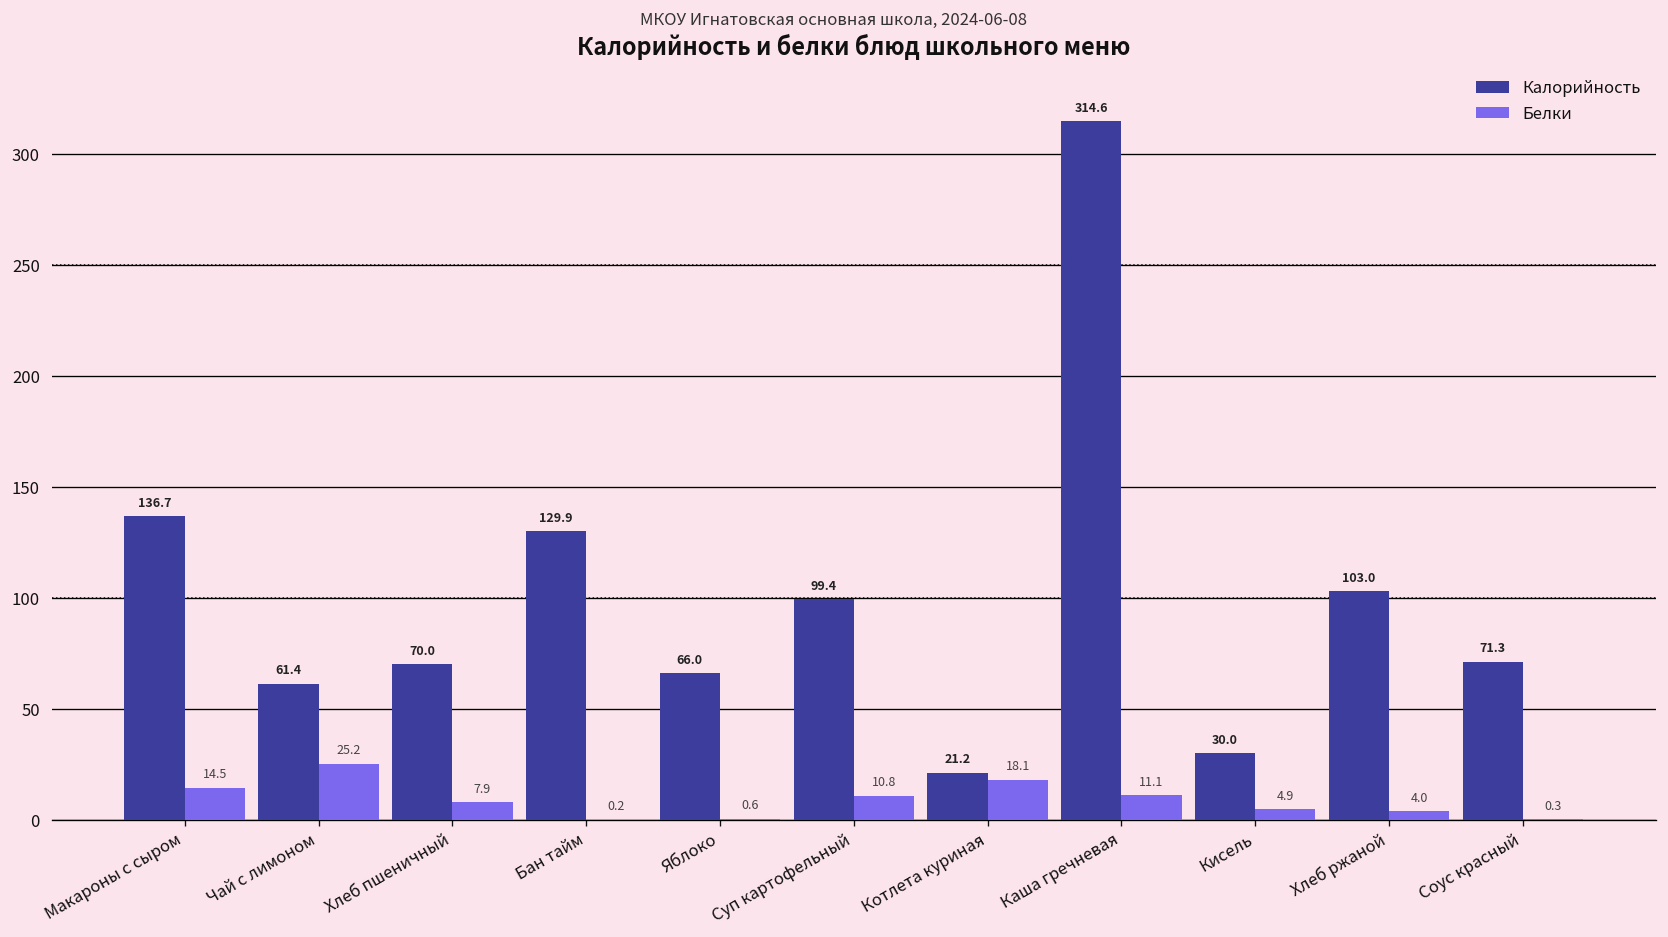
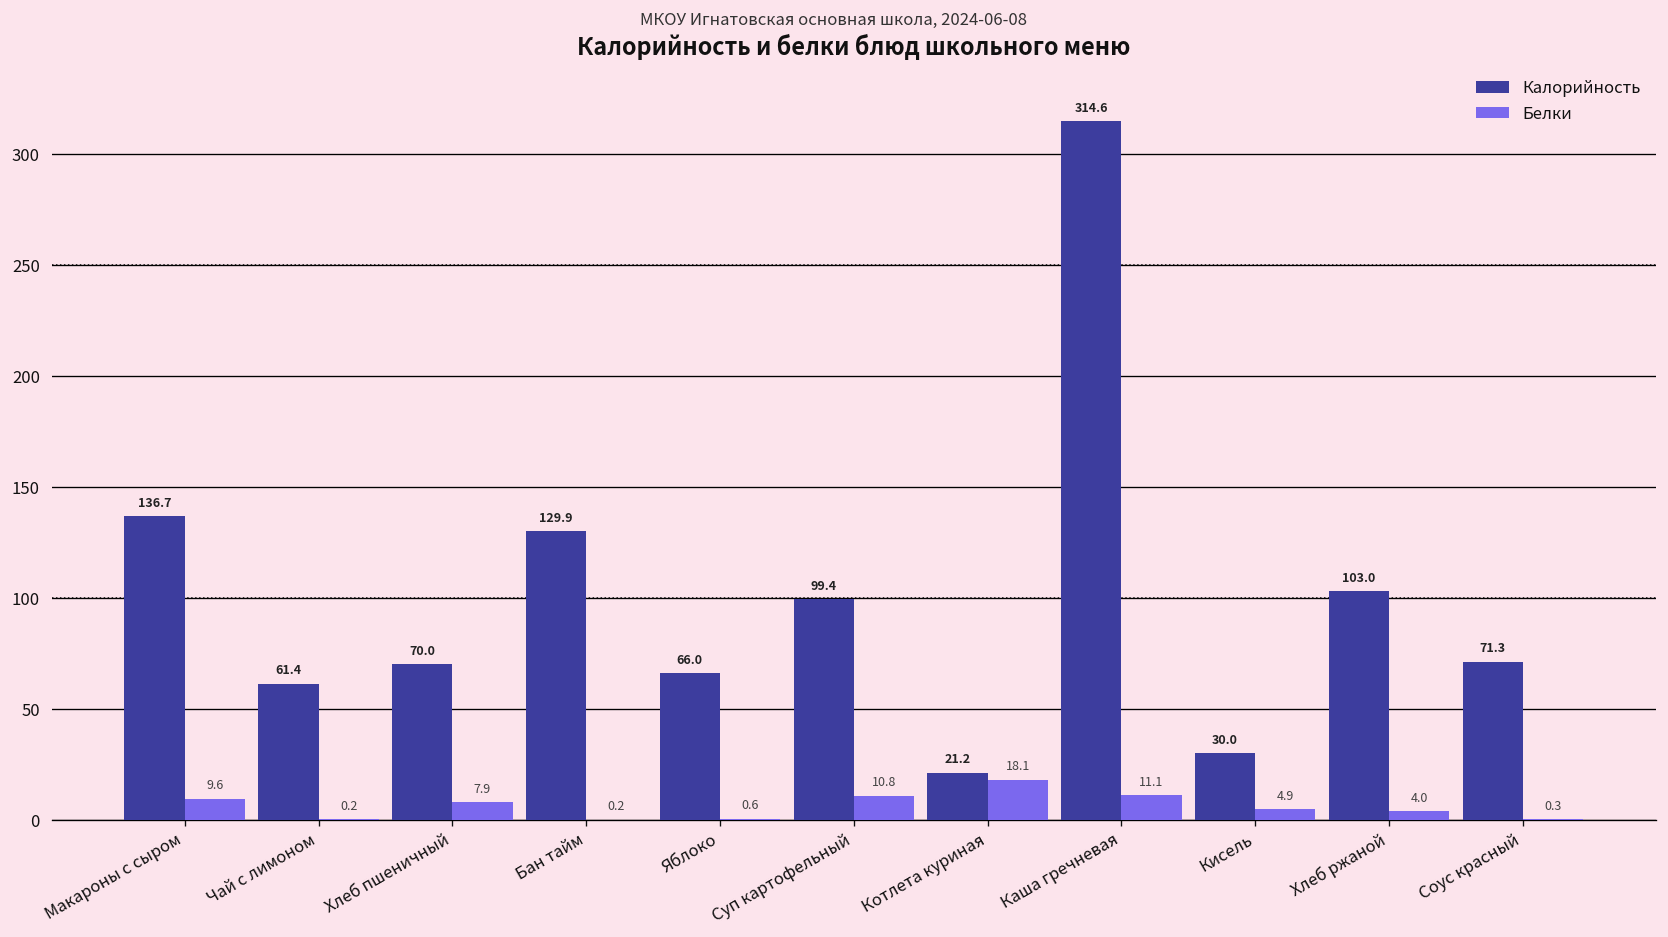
  {
    "Калорийность": {
      "Макароны с сыром": 136.7,
      "Чай с лимоном": 61.4,
      "Хлеб пшеничный": 70.0,
      "Бан тайм": 129.9,
      "Яблоко": 66.0,
      "Суп картофельный": 99.4,
      "Котлета куриная": 21.2,
      "Каша гречневая": 314.6,
      "Кисель": 30.0,
      "Хлеб ржаной": 103.0,
      "Соус красный": 71.3
    },
    "Белки": {
-     "Макароны с сыром": 14.5,
-     "Чай с лимоном": 25.2,
+     "Макароны с сыром": 9.6,
+     "Чай с лимоном": 0.2,
      "Хлеб пшеничный": 7.9,
      "Бан тайм": 0.2,
      "Яблоко": 0.6,
      "Суп картофельный": 10.8,
      "Котлета куриная": 18.1,
      "Каша гречневая": 11.1,
      "Кисель": 4.9,
      "Хлеб ржаной": 4.0,
      "Соус красный": 0.3
    }
  }
